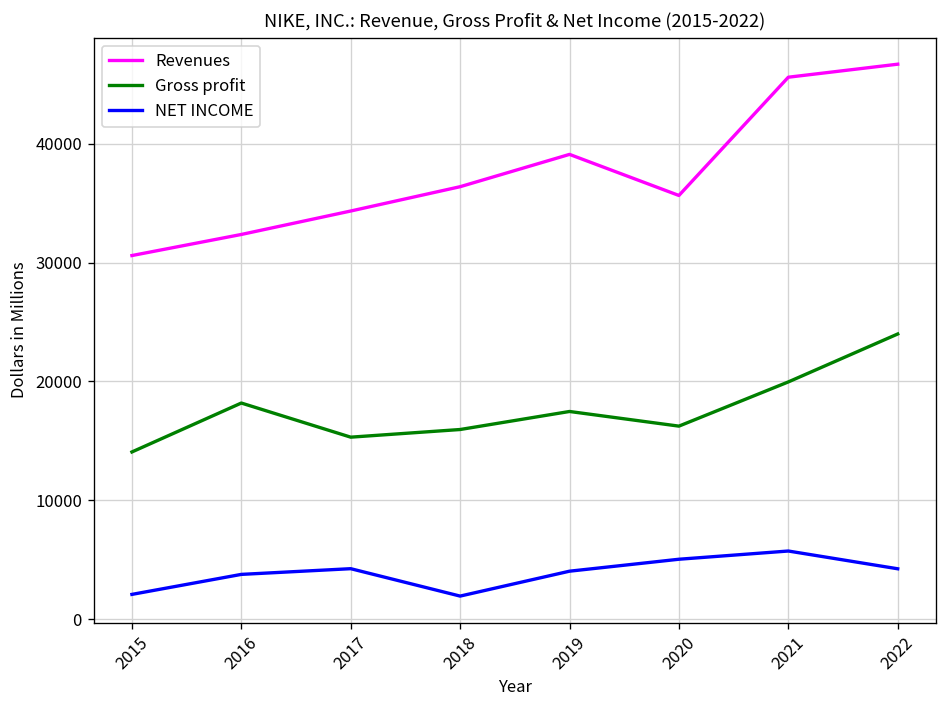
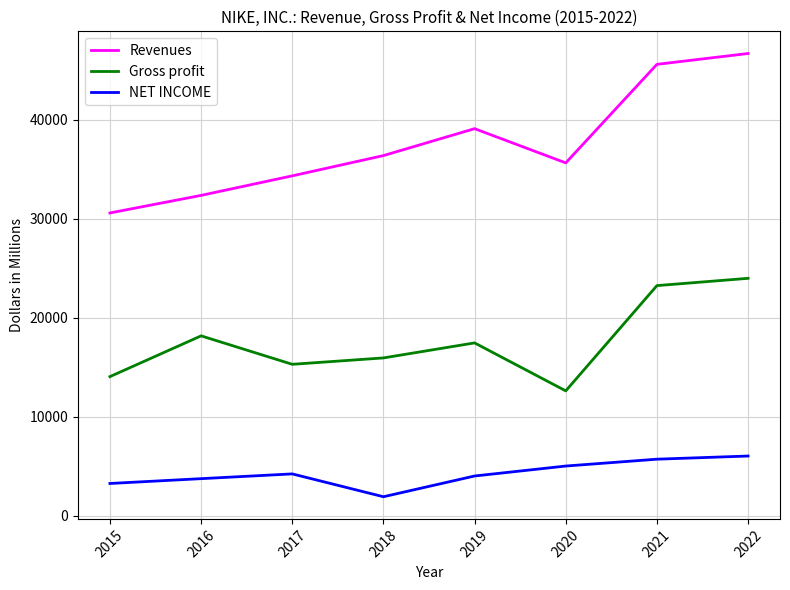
  {
    "Revenues": {
      "2015": 31000,
      "2016": 32000,
      "2017": 34000,
      "2018": 36000,
      "2019": 39000,
      "2020": 36000,
      "2021": 46000,
      "2022": 47000
    },
    "Gross profit": {
      "2015": 14000,
      "2016": 18000,
      "2017": 15000,
      "2018": 16000,
      "2019": 17000,
-     "2020": 16000,
-     "2021": 20000,
+     "2020": 13000,
+     "2021": 23000,
      "2022": 24000
    },
    "NET INCOME": {
-     "2015": 2000,
+     "2015": 3000,
      "2016": 4000,
      "2017": 4000,
      "2018": 2000,
      "2019": 4000,
      "2020": 5000,
      "2021": 6000,
-     "2022": 4000
+     "2022": 6000
    }
  }
